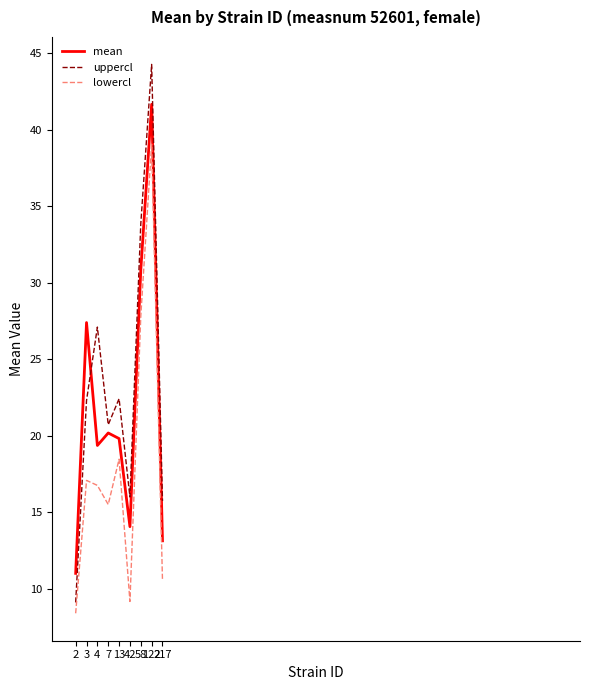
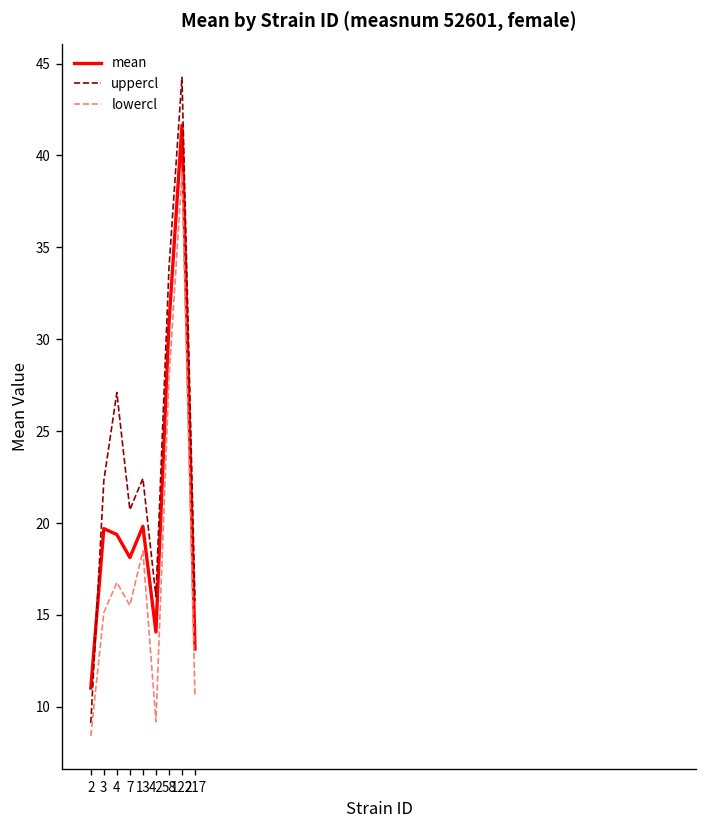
  {
    "mean": {
      "2": 11.0,
-     "3": 27.4,
+     "3": 19.7,
      "4": 19.4,
-     "7": 20.2,
+     "7": 18.1,
      "13": 19.8,
      "42": 14.1
    },
    "uppercl": {
      "2": 9.1,
      "3": 22.3,
      "4": 27.1,
      "7": 20.7,
      "13": 22.4,
      "42": 16.0
    },
    "lowercl": {
      "2": 8.4,
-     "3": 17.1,
+     "3": 15.1,
      "4": 16.8,
      "7": 15.5,
      "13": 18.5,
      "42": 9.2
    }
  }
